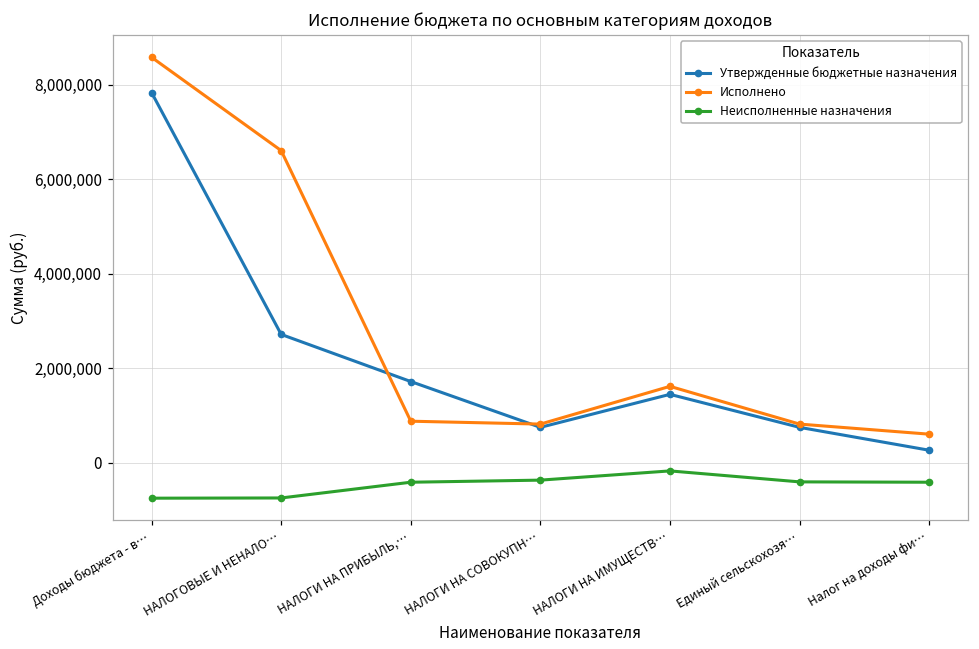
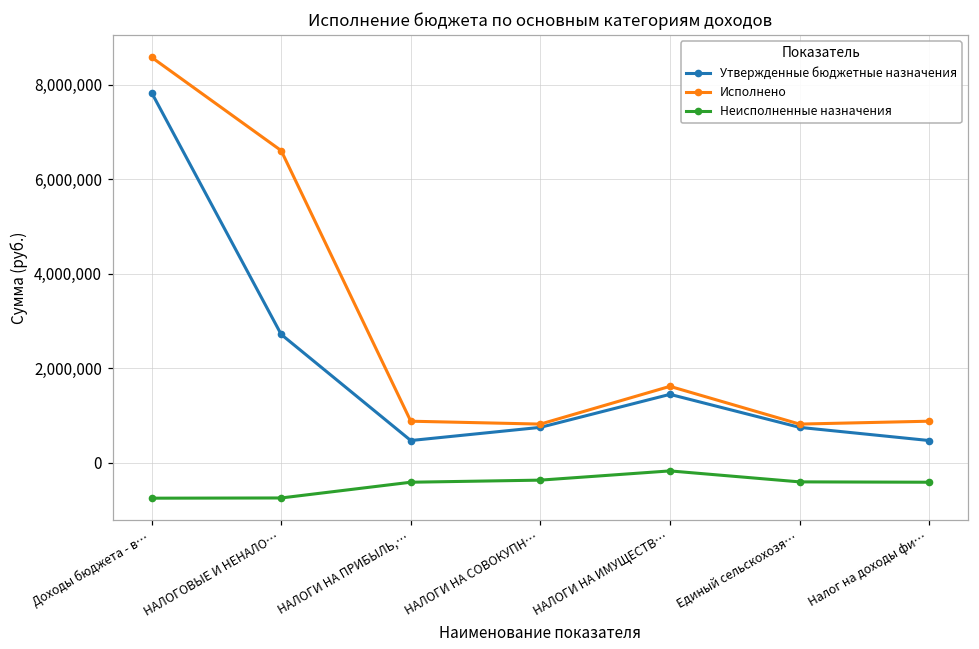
  {
    "Утвержденные бюджетные назначения": {
      "Доходы бюджета - в…": "7,800,000",
      "НАЛОГОВЫЕ И НЕНАЛО…": "2,700,000",
-     "НАЛОГИ НА ПРИБЫЛЬ,…": "1,700,000",
+     "НАЛОГИ НА ПРИБЫЛЬ,…": "500,000",
      "НАЛОГИ НА СОВОКУПН…": "800,000",
      "НАЛОГИ НА ИМУЩЕСТВ…": "1,500,000",
      "Единый сельскохозя…": "800,000",
-     "Налог на доходы фи…": "300,000"
+     "Налог на доходы фи…": "500,000"
    },
    "Исполнено": {
      "Доходы бюджета - в…": "8,600,000",
      "НАЛОГОВЫЕ И НЕНАЛО…": "6,600,000",
      "НАЛОГИ НА ПРИБЫЛЬ,…": "900,000",
      "НАЛОГИ НА СОВОКУПН…": "800,000",
      "НАЛОГИ НА ИМУЩЕСТВ…": "1,600,000",
      "Единый сельскохозя…": "800,000",
-     "Налог на доходы фи…": "600,000"
+     "Налог на доходы фи…": "900,000"
    },
    "Неисполненные назначения": {
      "Доходы бюджета - в…": "-700,000",
      "НАЛОГОВЫЕ И НЕНАЛО…": "-700,000",
      "НАЛОГИ НА ПРИБЫЛЬ,…": "-400,000",
      "НАЛОГИ НА СОВОКУПН…": "-400,000",
      "НАЛОГИ НА ИМУЩЕСТВ…": "-200,000",
      "Единый сельскохозя…": "-400,000",
      "Налог на доходы фи…": "-400,000"
    }
  }
